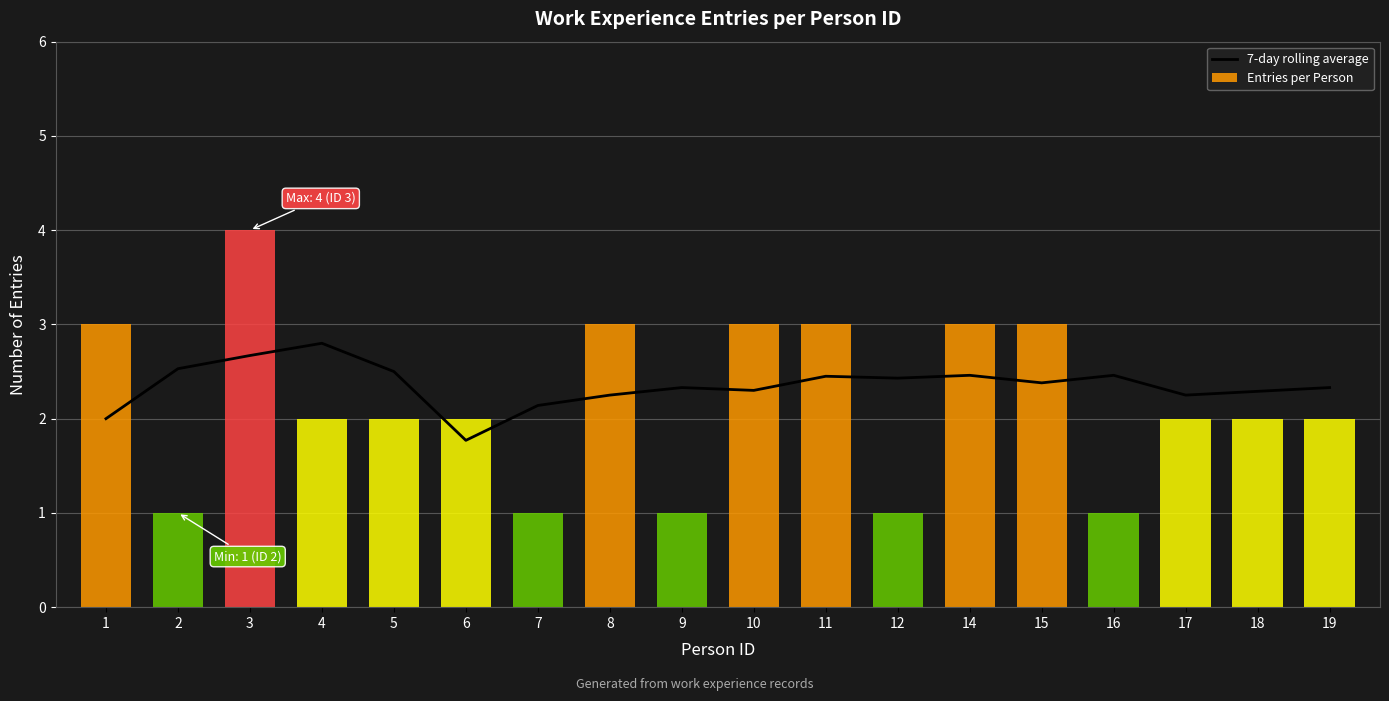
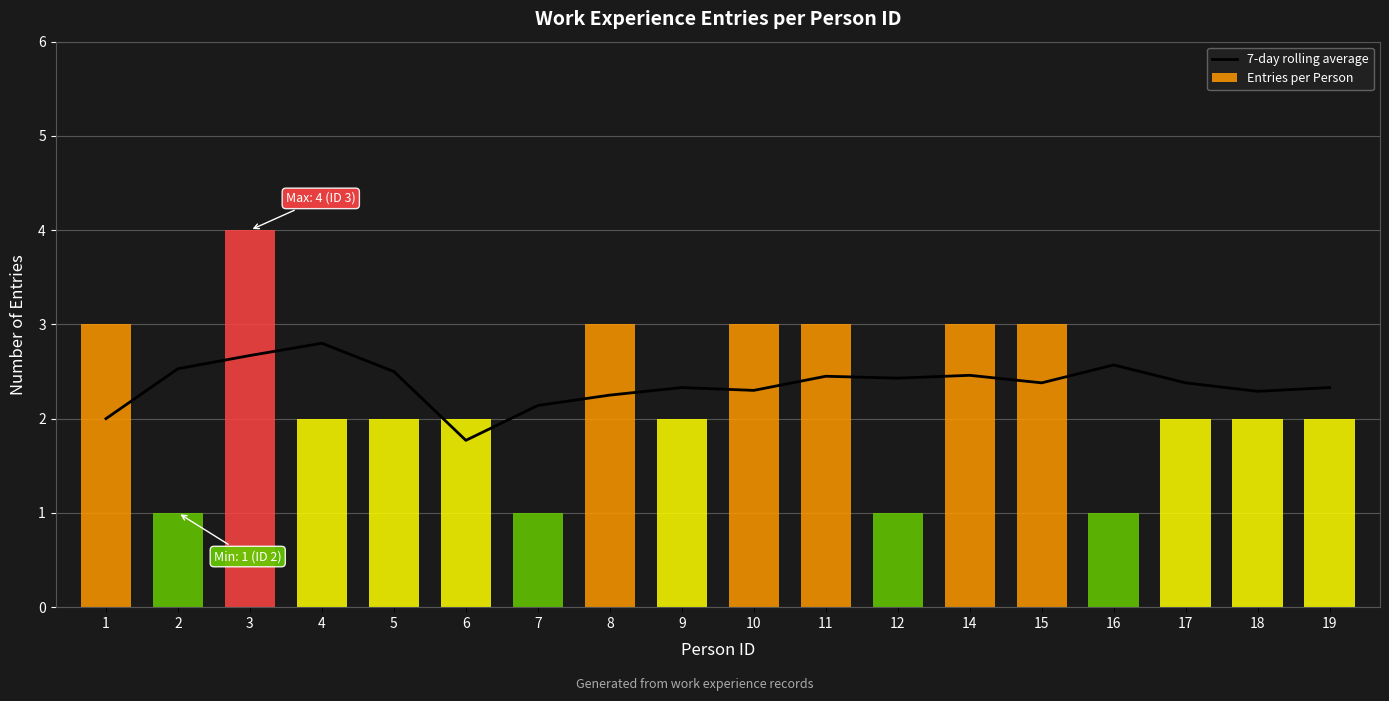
  {
    "7-day rolling average": {
      "1": 2.0,
      "2": 2.5,
      "3": 2.7,
      "4": 2.8,
      "5": 2.5,
      "6": 1.8,
      "7": 2.1,
      "8": 2.3,
      "9": 2.3,
      "10": 2.3,
      "11": 2.5,
      "12": 2.4,
      "14": 2.5,
      "15": 2.4,
-     "16": 2.5,
-     "17": 2.3,
+     "16": 2.6,
+     "17": 2.4,
      "18": 2.3,
      "19": 2.3
    },
    "Entries per Person": {
      "1": 3,
      "2": 1,
      "4": 2,
      "5": 2,
      "6": 2,
      "7": 1,
      "8": 3,
-     "9": 1,
+     "9": 2,
      "10": 3,
      "11": 3,
      "12": 1,
      "14": 3,
      "15": 3,
      "16": 1,
      "17": 2,
      "18": 2,
      "19": 2
    }
  }
